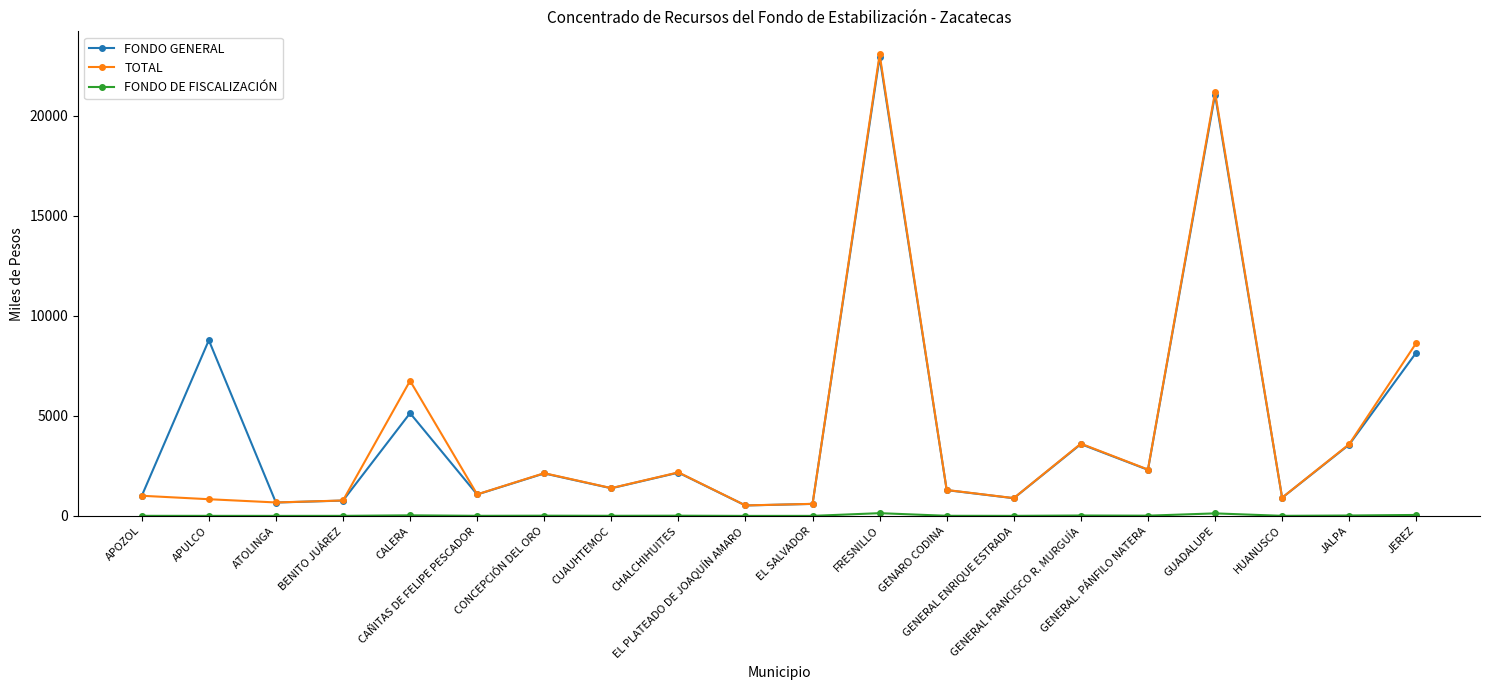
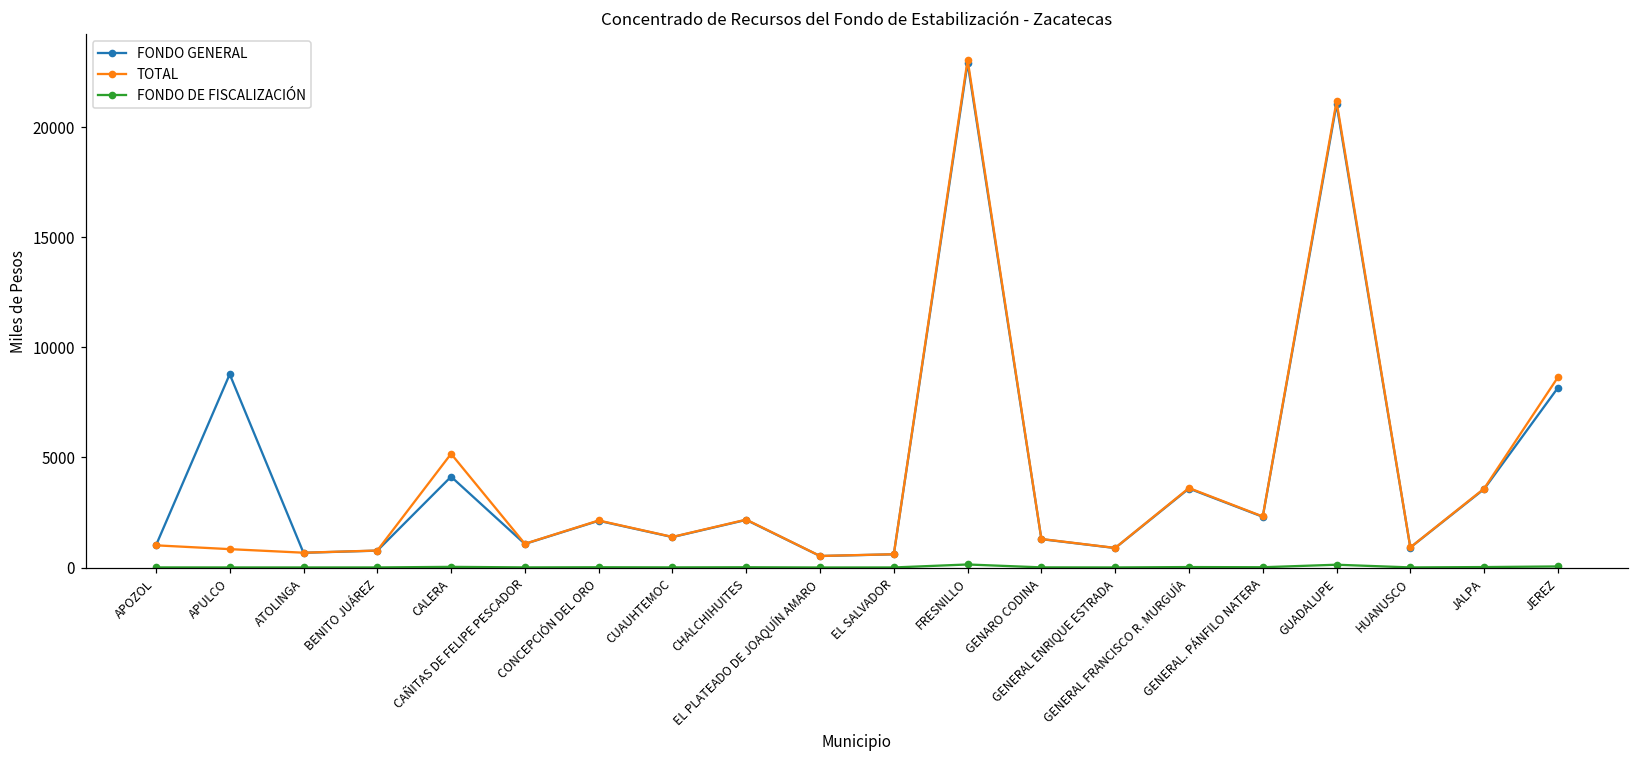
  {
    "FONDO GENERAL": {
      "APULCO": 8800,
-     "CALERA": 5100,
+     "CALERA": 4100,
      "FRESNILLO": 22900,
      "GUADALUPE": 21000,
      "JEREZ": 8200
    },
    "TOTAL": {
      "APULCO": 800,
-     "CALERA": 6800,
+     "CALERA": 5200,
      "FRESNILLO": 23100,
      "GUADALUPE": 21200,
      "JEREZ": 8600
    },
    "FONDO DE FISCALIZACIÓN": {
      "APOZOL": 0,
      "APULCO": 0,
      "ATOLINGA": 0,
      "BENITO JUÁREZ": 0,
      "CALERA": 0,
      "CAÑITAS DE FELIPE PESCADOR": 0,
      "CONCEPCIÓN DEL ORO": 0,
      "CUAUHTEMOC": 0,
      "CHALCHIHUITES": 0,
      "EL PLATEADO DE JOAQUÍN AMARO": 0,
      "EL SALVADOR": 0,
      "FRESNILLO": 100,
      "GENARO CODINA": 0,
      "GENERAL ENRIQUE ESTRADA": 0,
      "GENERAL FRANCISCO R. MURGUÍA": 0,
      "GENERAL. PÁNFILO NATERA": 0,
      "GUADALUPE": 100,
      "HUANUSCO": 0,
      "JALPA": 0,
      "JEREZ": 100
    }
  }
